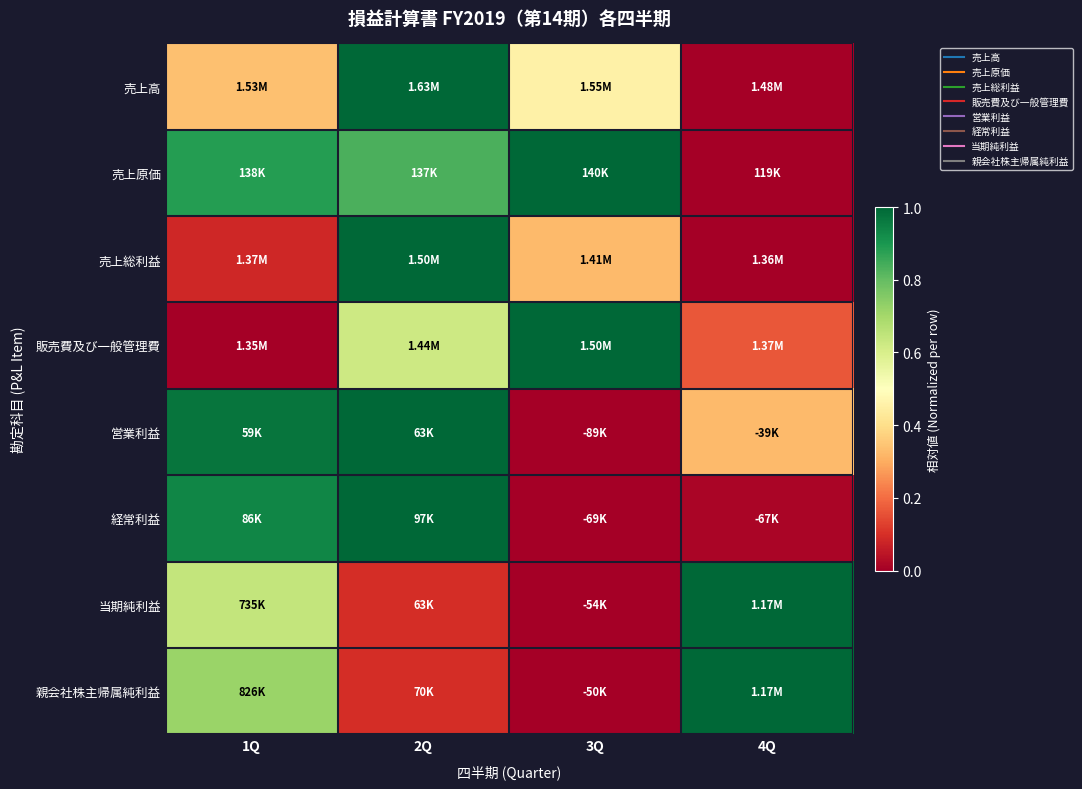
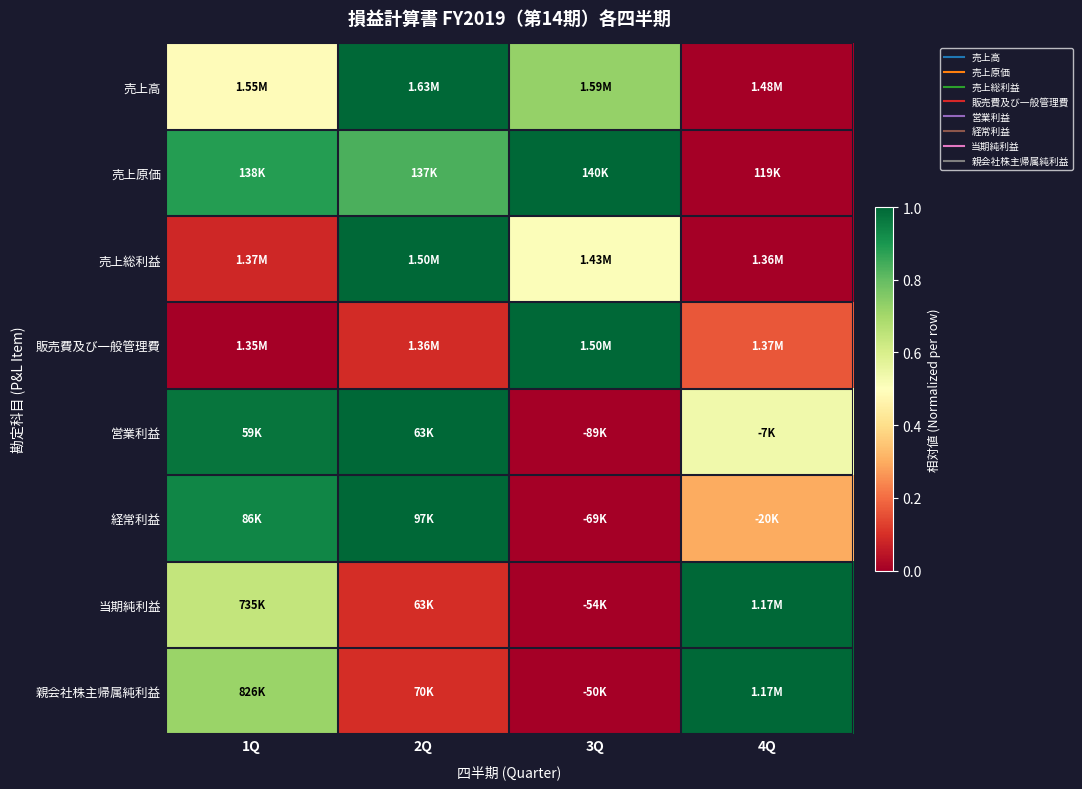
  {
    "売上高": {
-     "1Q": "1.53M",
+     "1Q": "1.55M",
      "2Q": "1.63M",
-     "3Q": "1.55M",
+     "3Q": "1.59M",
      "4Q": "1.48M"
    },
    "売上原価": {
      "1Q": "138K",
      "2Q": "137K",
      "3Q": "140K",
      "4Q": "119K"
    },
    "売上総利益": {
      "1Q": "1.37M",
      "2Q": "1.50M",
-     "3Q": "1.41M",
+     "3Q": "1.43M",
      "4Q": "1.36M"
    },
    "販売費及び一般管理費": {
      "1Q": "1.35M",
-     "2Q": "1.44M",
+     "2Q": "1.36M",
      "3Q": "1.50M",
      "4Q": "1.37M"
    },
    "営業利益": {
      "1Q": "59K",
      "2Q": "63K",
      "3Q": "-89K",
-     "4Q": "-39K"
+     "4Q": "-7K"
    },
    "経常利益": {
      "1Q": "86K",
      "2Q": "97K",
      "3Q": "-69K",
-     "4Q": "-67K"
+     "4Q": "-20K"
    },
    "当期純利益": {
      "1Q": "735K",
      "2Q": "63K",
      "3Q": "-54K",
      "4Q": "1.17M"
    },
    "親会社株主帰属純利益": {
      "1Q": "826K",
      "2Q": "70K",
      "3Q": "-50K",
      "4Q": "1.17M"
    }
  }
